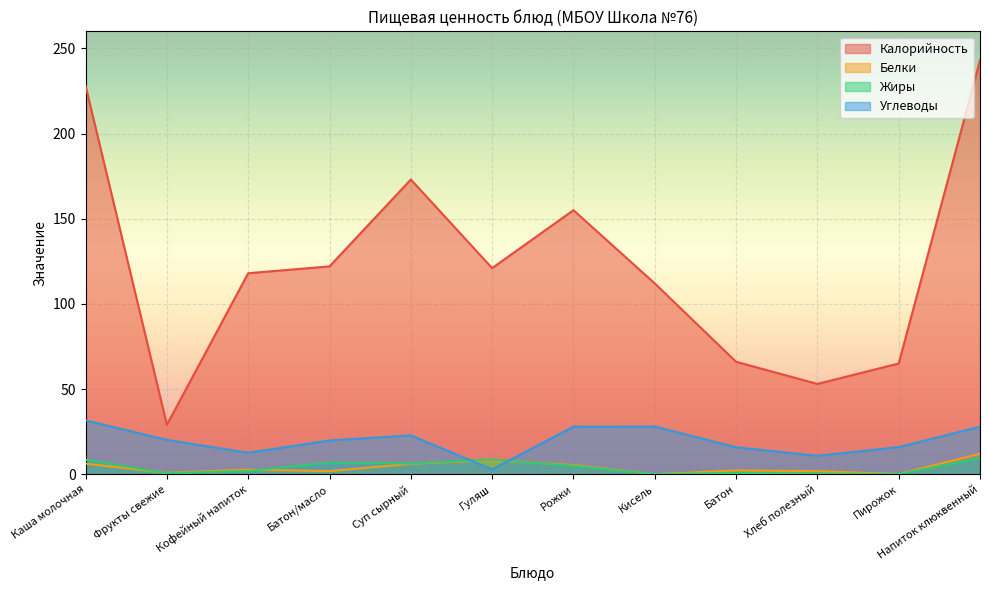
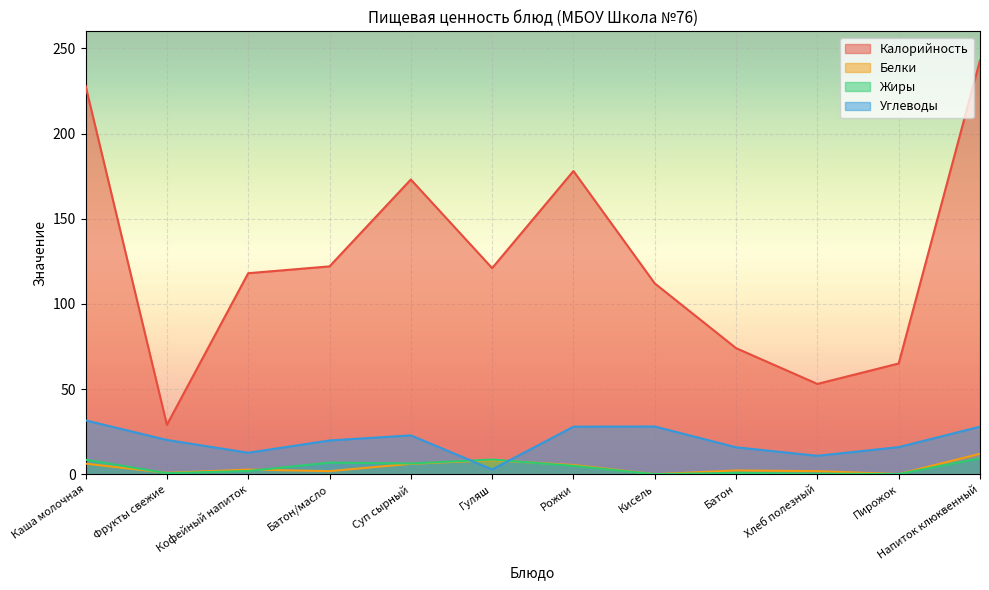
  {
    "Калорийность": {
      "Каша молочная": 228,
      "Фрукты свежие": 29,
      "Кофейный напиток": 118,
      "Батон/масло": 122,
      "Суп сырный": 173,
      "Гуляш": 121,
-     "Рожки": 155,
+     "Рожки": 178,
      "Кисель": 112,
-     "Батон": 66,
+     "Батон": 74,
      "Хлеб полезный": 53,
      "Пирожок": 65,
      "Напиток клюквенный": 243
    },
    "Белки": {
      "Каша молочная": 6,
      "Батон/масло": 2,
      "Хлеб полезный": 2,
      "Напиток клюквенный": 12
    },
    "Жиры": {
      "Каша молочная": 9,
      "Батон/масло": 7,
      "Хлеб полезный": 0,
      "Напиток клюквенный": 9
    },
    "Углеводы": {
      "Каша молочная": 32,
      "Фрукты свежие": 20,
      "Кофейный напиток": 13,
      "Батон/масло": 20,
      "Суп сырный": 23,
      "Гуляш": 3,
      "Рожки": 28,
      "Кисель": 28,
      "Батон": 16,
      "Хлеб полезный": 11,
      "Пирожок": 16,
      "Напиток клюквенный": 28
    }
  }
